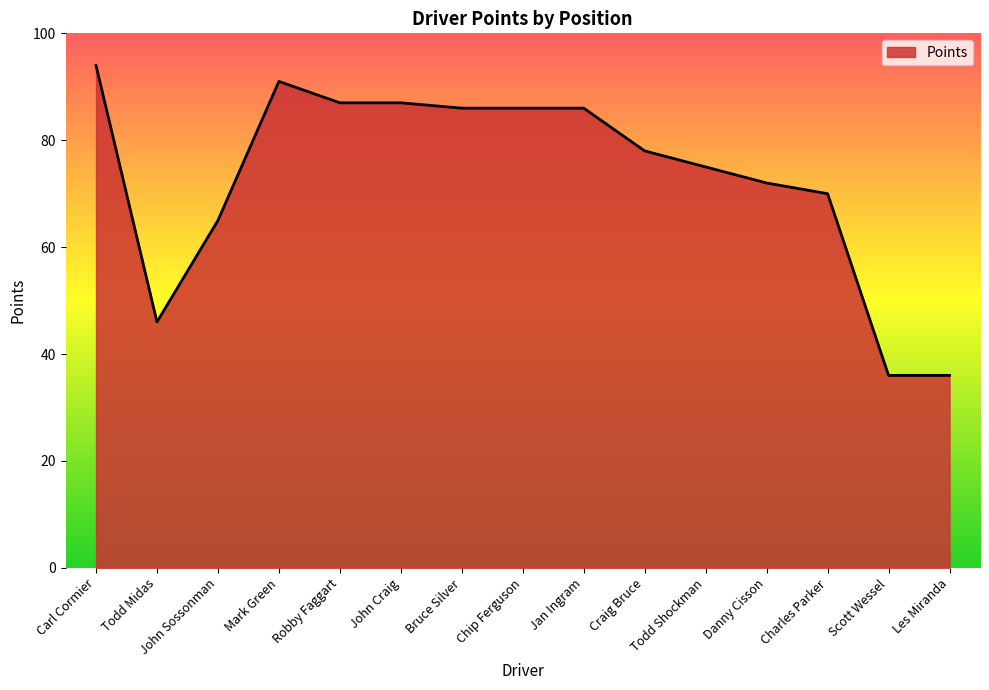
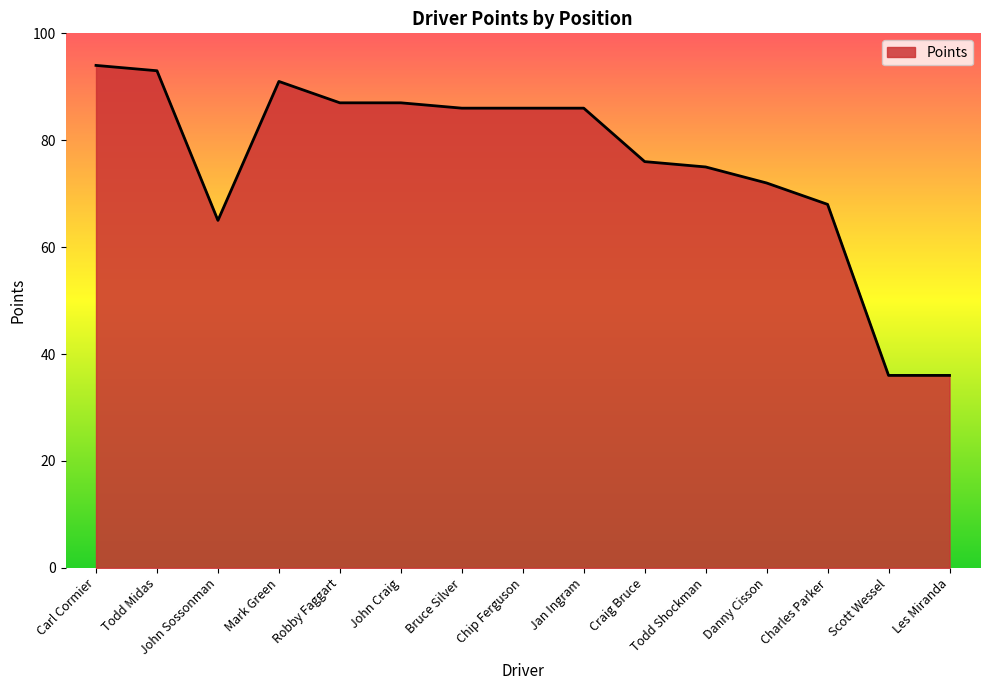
  {
    "Carl Cormier": 94,
-   "Todd Midas": 46,
+   "Todd Midas": 93,
    "John Sossonman": 65,
    "Mark Green": 91,
    "Robby Faggart": 87,
    "John Craig": 87,
    "Bruce Silver": 86,
    "Chip Ferguson": 86,
    "Jan Ingram": 86,
-   "Craig Bruce": 78,
+   "Craig Bruce": 76,
    "Todd Shockman": 75,
    "Danny Cisson": 72,
-   "Charles Parker": 70,
+   "Charles Parker": 68,
    "Scott Wessel": 36,
    "Les Miranda": 36
  }
